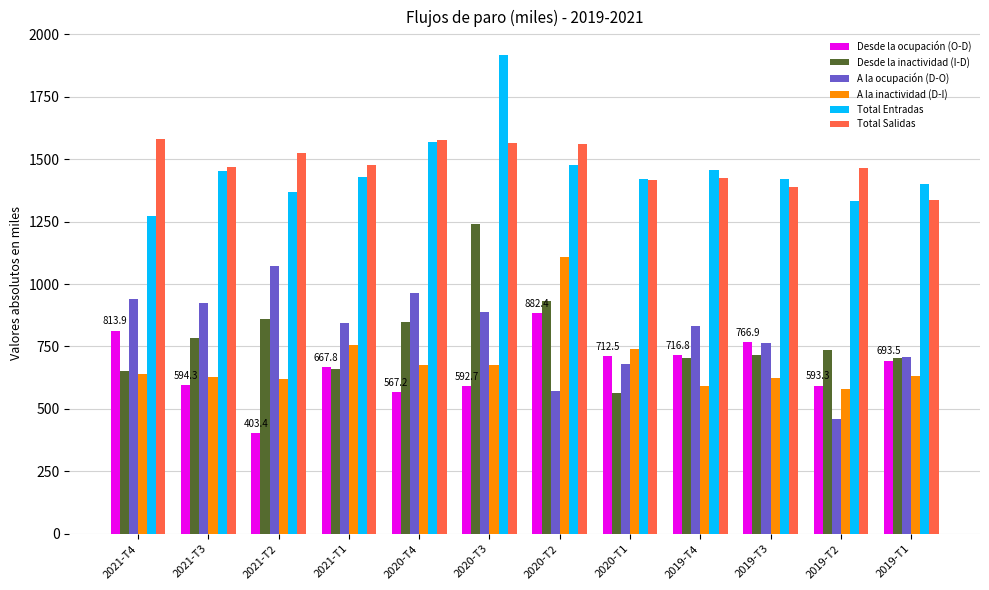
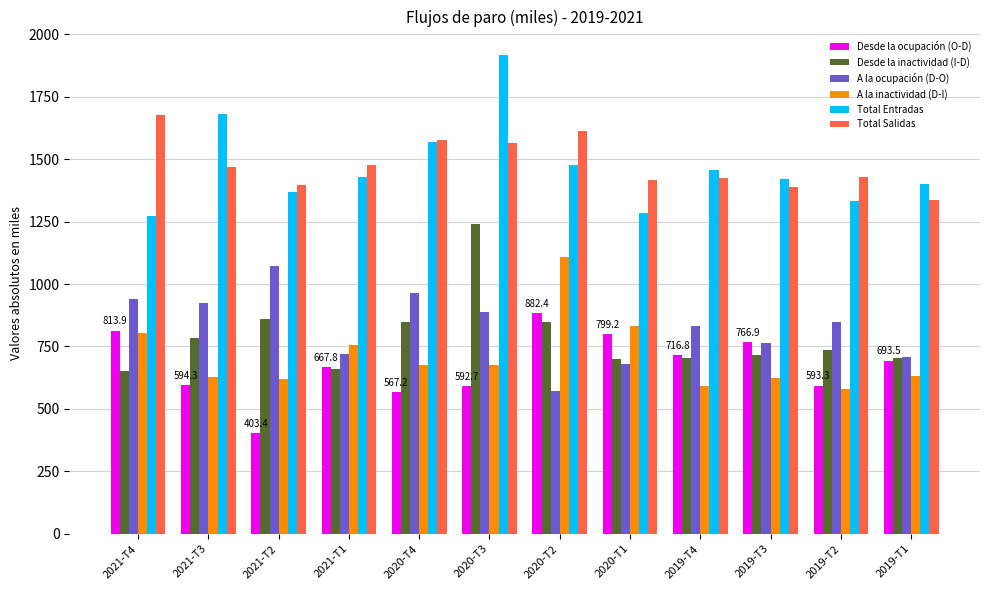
  {
    "Desde la ocupación (O-D)": {
      "2021-T4": 813.9,
      "2021-T3": 594.3,
      "2021-T2": 403.4,
      "2021-T1": 667.8,
      "2020-T4": 567.2,
      "2020-T3": 592.7,
      "2020-T2": 882.4,
-     "2020-T1": 712.5,
+     "2020-T1": 799.2,
      "2019-T4": 716.8,
      "2019-T3": 766.9,
      "2019-T2": 593.3,
      "2019-T1": 693.5
    },
    "Desde la inactividad (I-D)": {
      "2021-T4": 650,
      "2021-T3": 780,
      "2021-T2": 860,
      "2021-T1": 660,
      "2020-T4": 850,
      "2020-T3": 1240,
-     "2020-T2": 930,
-     "2020-T1": 560,
+     "2020-T2": 850,
+     "2020-T1": 700,
      "2019-T4": 700,
      "2019-T3": 720,
      "2019-T2": 740
    },
    "A la ocupación (D-O)": {
      "2021-T4": 940,
      "2021-T3": 920,
      "2021-T2": 1070,
-     "2021-T1": 850,
+     "2021-T1": 720,
      "2020-T4": 960,
      "2020-T3": 890,
      "2020-T2": 570,
      "2020-T1": 680,
      "2019-T4": 830,
      "2019-T3": 760,
-     "2019-T2": 460,
+     "2019-T2": 850,
      "2019-T1": 710
    },
    "A la inactividad (D-I)": {
-     "2021-T4": 640,
+     "2021-T4": 800,
      "2021-T3": 630,
      "2021-T2": 620,
      "2021-T1": 760,
      "2020-T4": 680,
      "2020-T3": 680,
      "2020-T2": 1110,
-     "2020-T1": 740,
+     "2020-T1": 830,
      "2019-T4": 590,
      "2019-T3": 630,
      "2019-T2": 580,
      "2019-T1": 630
    },
    "Total Entradas": {
      "2021-T4": 1270,
-     "2021-T3": 1450,
+     "2021-T3": 1680,
      "2021-T2": 1370,
      "2021-T1": 1430,
      "2020-T4": 1570,
      "2020-T3": 1910,
      "2020-T2": 1480,
-     "2020-T1": 1420,
+     "2020-T1": 1280,
      "2019-T4": 1460,
      "2019-T3": 1420,
      "2019-T2": 1330,
      "2019-T1": 1400
    },
    "Total Salidas": {
-     "2021-T4": 1580,
+     "2021-T4": 1680,
      "2021-T3": 1470,
-     "2021-T2": 1520,
+     "2021-T2": 1400,
      "2021-T1": 1480,
      "2020-T4": 1580,
      "2020-T3": 1560,
-     "2020-T2": 1560,
+     "2020-T2": 1610,
      "2020-T1": 1420,
      "2019-T4": 1420,
      "2019-T3": 1390,
-     "2019-T2": 1460,
+     "2019-T2": 1430,
      "2019-T1": 1340
    }
  }
